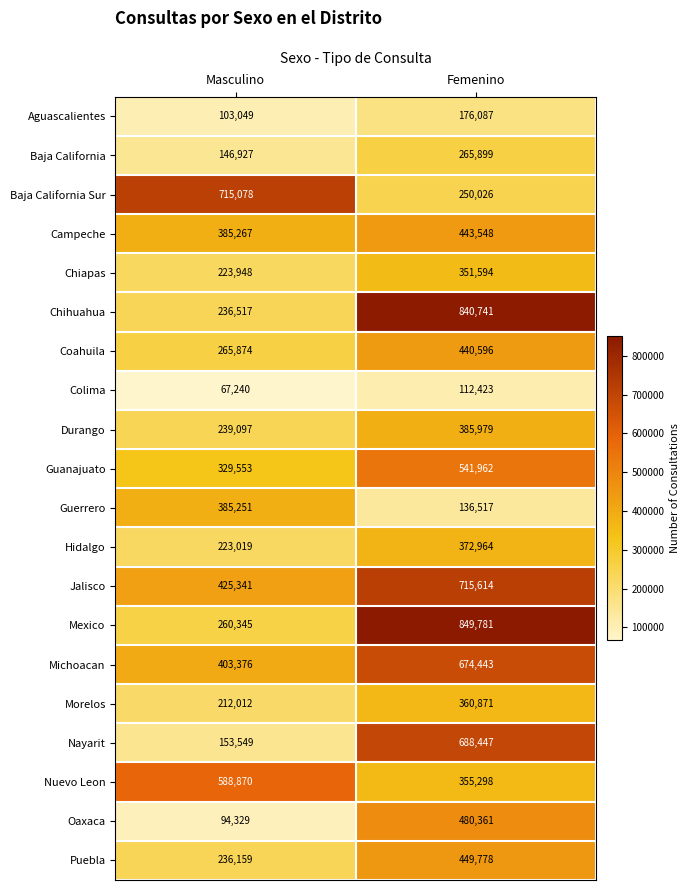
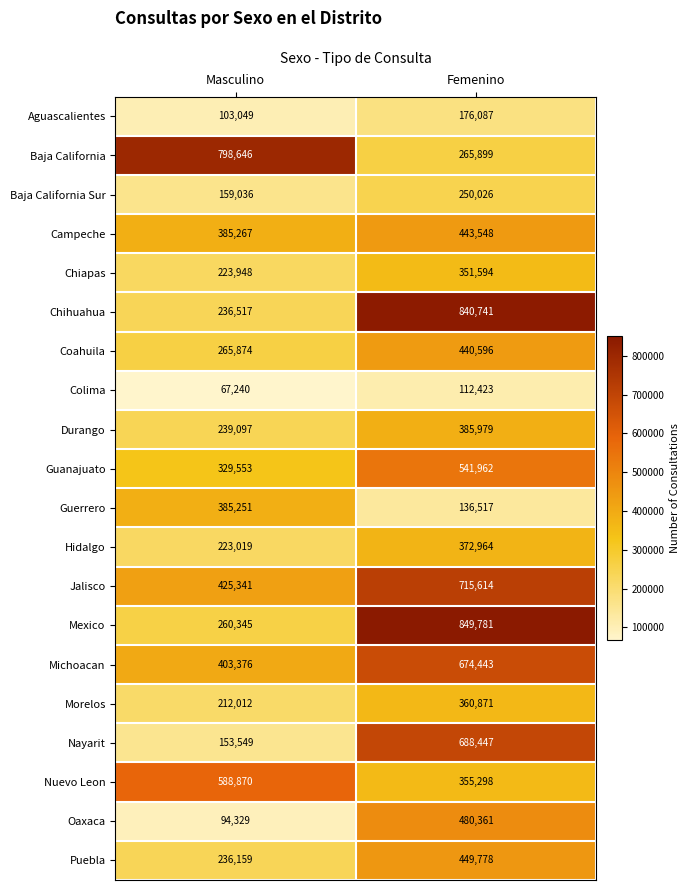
  {
    "Aguascalientes": {
      "Masculino": "103,049",
      "Femenino": "176,087"
    },
    "Baja California": {
-     "Masculino": "146,927",
+     "Masculino": "798,646",
      "Femenino": "265,899"
    },
    "Baja California Sur": {
-     "Masculino": "715,078",
+     "Masculino": "159,036",
      "Femenino": "250,026"
    },
    "Campeche": {
      "Masculino": "385,267",
      "Femenino": "443,548"
    },
    "Chiapas": {
      "Masculino": "223,948",
      "Femenino": "351,594"
    },
    "Chihuahua": {
      "Masculino": "236,517",
      "Femenino": "840,741"
    },
    "Coahuila": {
      "Masculino": "265,874",
      "Femenino": "440,596"
    },
    "Colima": {
      "Masculino": "67,240",
      "Femenino": "112,423"
    },
    "Durango": {
      "Masculino": "239,097",
      "Femenino": "385,979"
    },
    "Guanajuato": {
      "Masculino": "329,553",
      "Femenino": "541,962"
    },
    "Guerrero": {
      "Masculino": "385,251",
      "Femenino": "136,517"
    },
    "Hidalgo": {
      "Masculino": "223,019",
      "Femenino": "372,964"
    },
    "Jalisco": {
      "Masculino": "425,341",
      "Femenino": "715,614"
    },
    "Mexico": {
      "Masculino": "260,345",
      "Femenino": "849,781"
    },
    "Michoacan": {
      "Masculino": "403,376",
      "Femenino": "674,443"
    },
    "Morelos": {
      "Masculino": "212,012",
      "Femenino": "360,871"
    },
    "Nayarit": {
      "Masculino": "153,549",
      "Femenino": "688,447"
    },
    "Nuevo Leon": {
      "Masculino": "588,870",
      "Femenino": "355,298"
    },
    "Oaxaca": {
      "Masculino": "94,329",
      "Femenino": "480,361"
    },
    "Puebla": {
      "Masculino": "236,159",
      "Femenino": "449,778"
    }
  }
